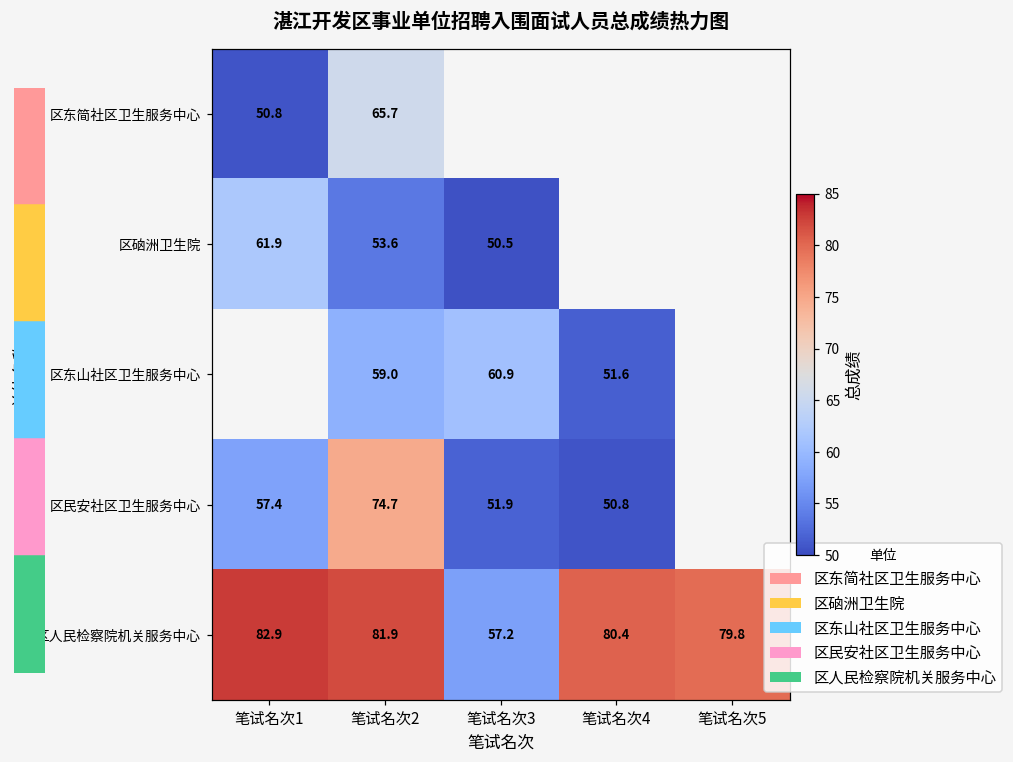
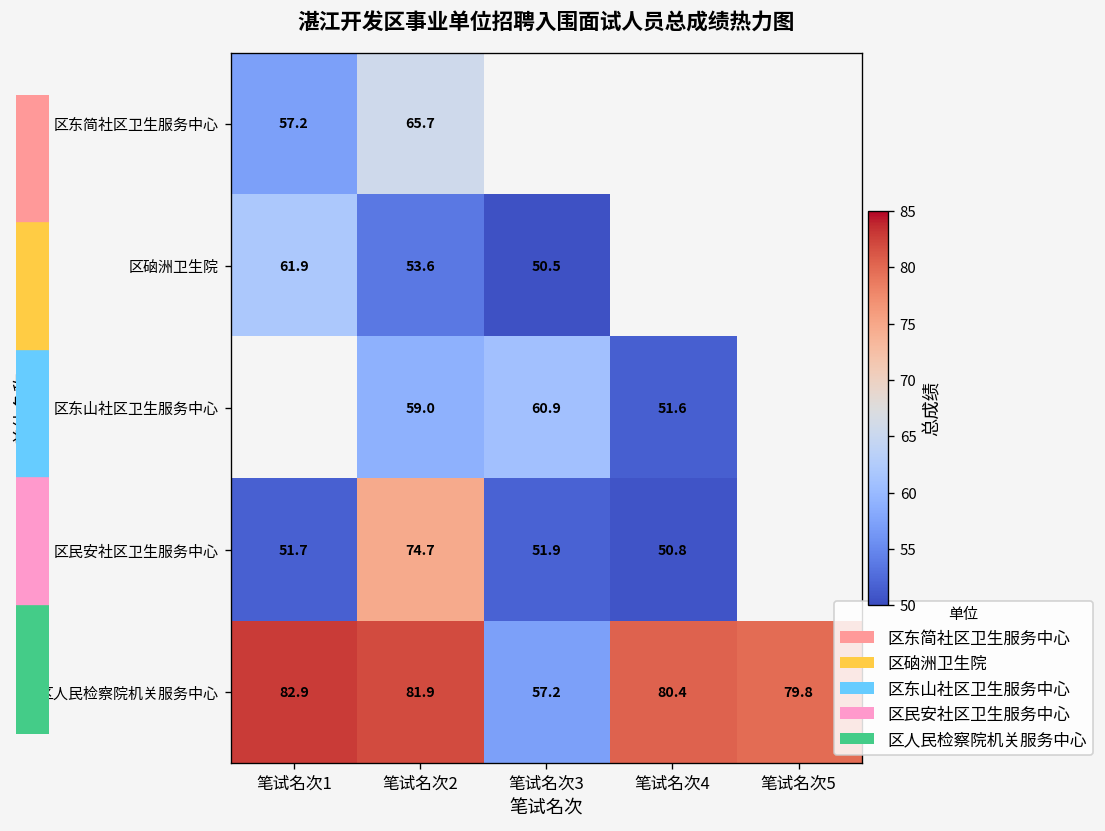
  {
    "区东简社区卫生服务中心": {
-     "笔试名次1": 50.8,
+     "笔试名次1": 57.2,
      "笔试名次2": 65.7
    },
    "区硇洲卫生院": {
      "笔试名次1": 61.9,
      "笔试名次2": 53.6,
      "笔试名次3": 50.5
    },
    "区东山社区卫生服务中心": {
      "笔试名次2": 59.0,
      "笔试名次3": 60.9,
      "笔试名次4": 51.6
    },
    "区民安社区卫生服务中心": {
-     "笔试名次1": 57.4,
+     "笔试名次1": 51.7,
      "笔试名次2": 74.7,
      "笔试名次3": 51.9,
      "笔试名次4": 50.8
    },
    "区人民检察院机关服务中心": {
      "笔试名次1": 82.9,
      "笔试名次2": 81.9,
      "笔试名次3": 57.2,
      "笔试名次4": 80.4,
      "笔试名次5": 79.8
    }
  }
